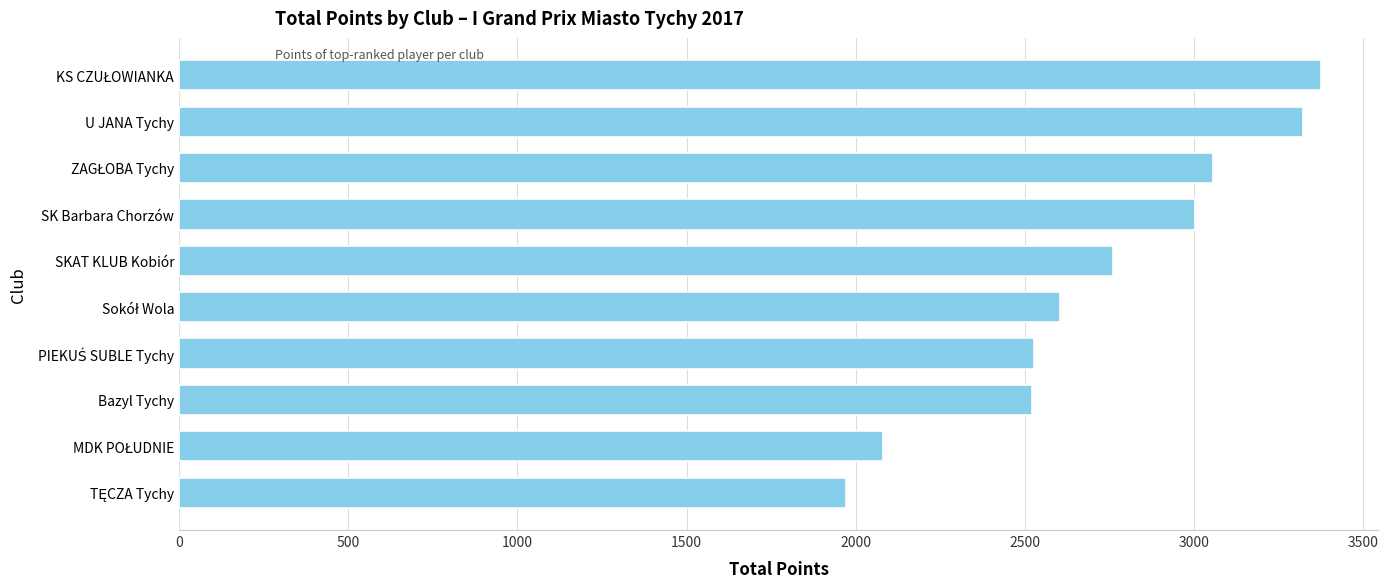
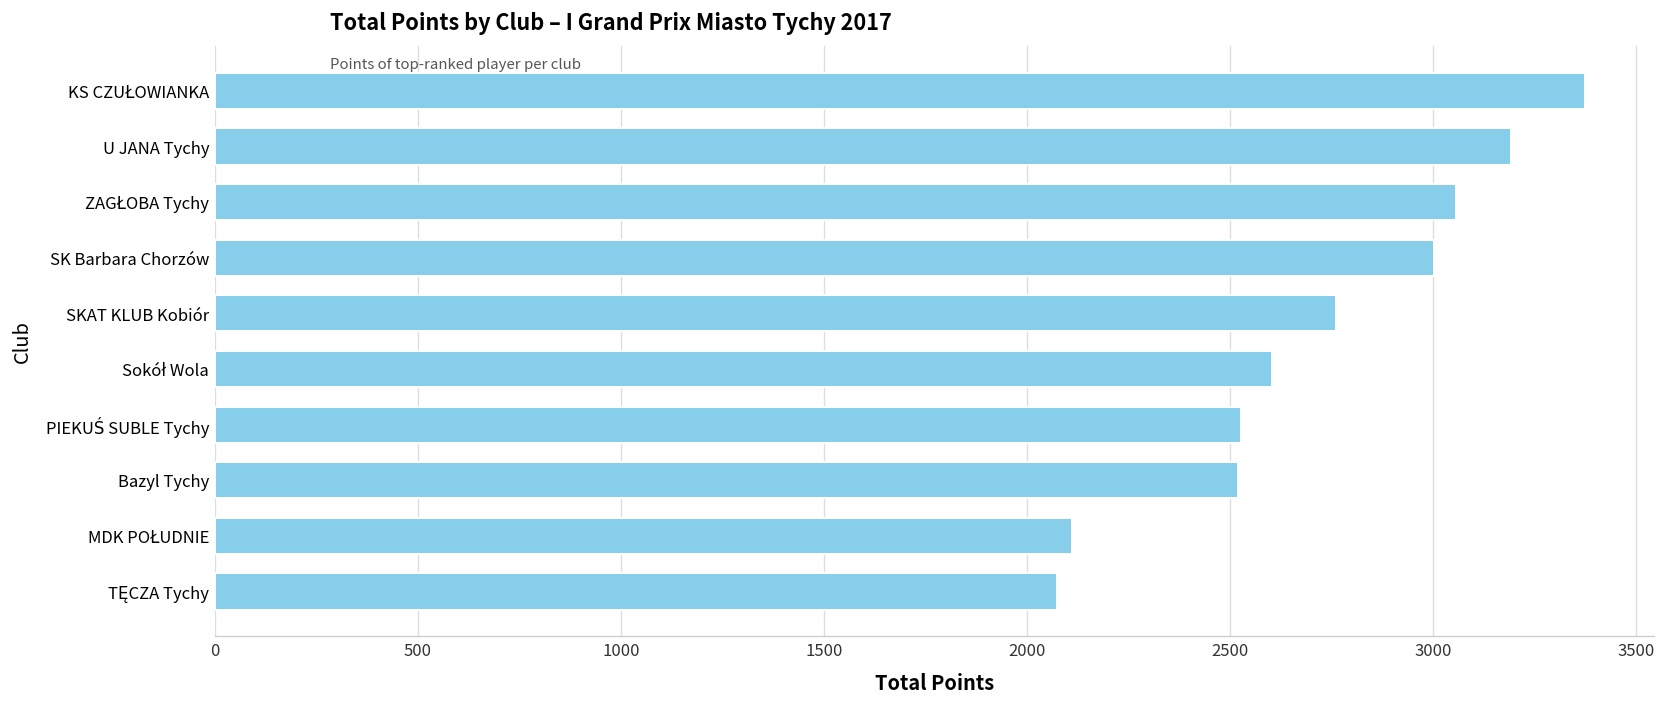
  {
    "KS CZUŁOWIANKA": 3380,
-   "U JANA Tychy": 3320,
+   "U JANA Tychy": 3190,
    "ZAGŁOBA Tychy": 3060,
    "SK Barbara Chorzów": 3000,
    "SKAT KLUB Kobiór": 2760,
    "Sokół Wola": 2610,
    "PIEKUŚ SUBLE Tychy": 2530,
    "Bazyl Tychy": 2520,
-   "MDK POŁUDNIE": 2080,
-   "TĘCZA Tychy": 1970
+   "MDK POŁUDNIE": 2110,
+   "TĘCZA Tychy": 2080
  }
